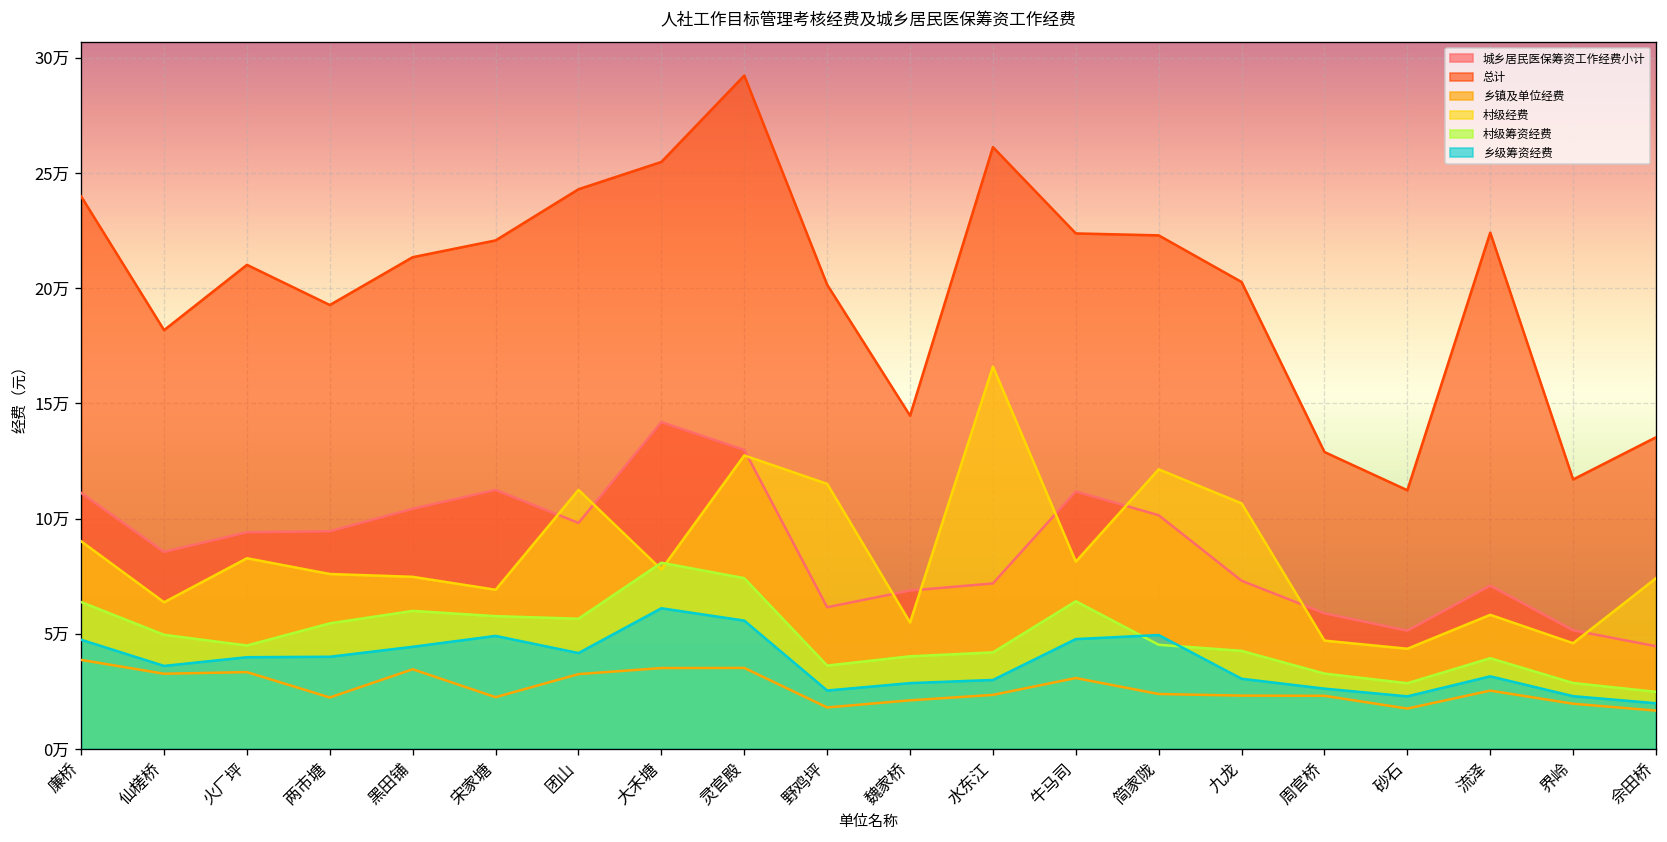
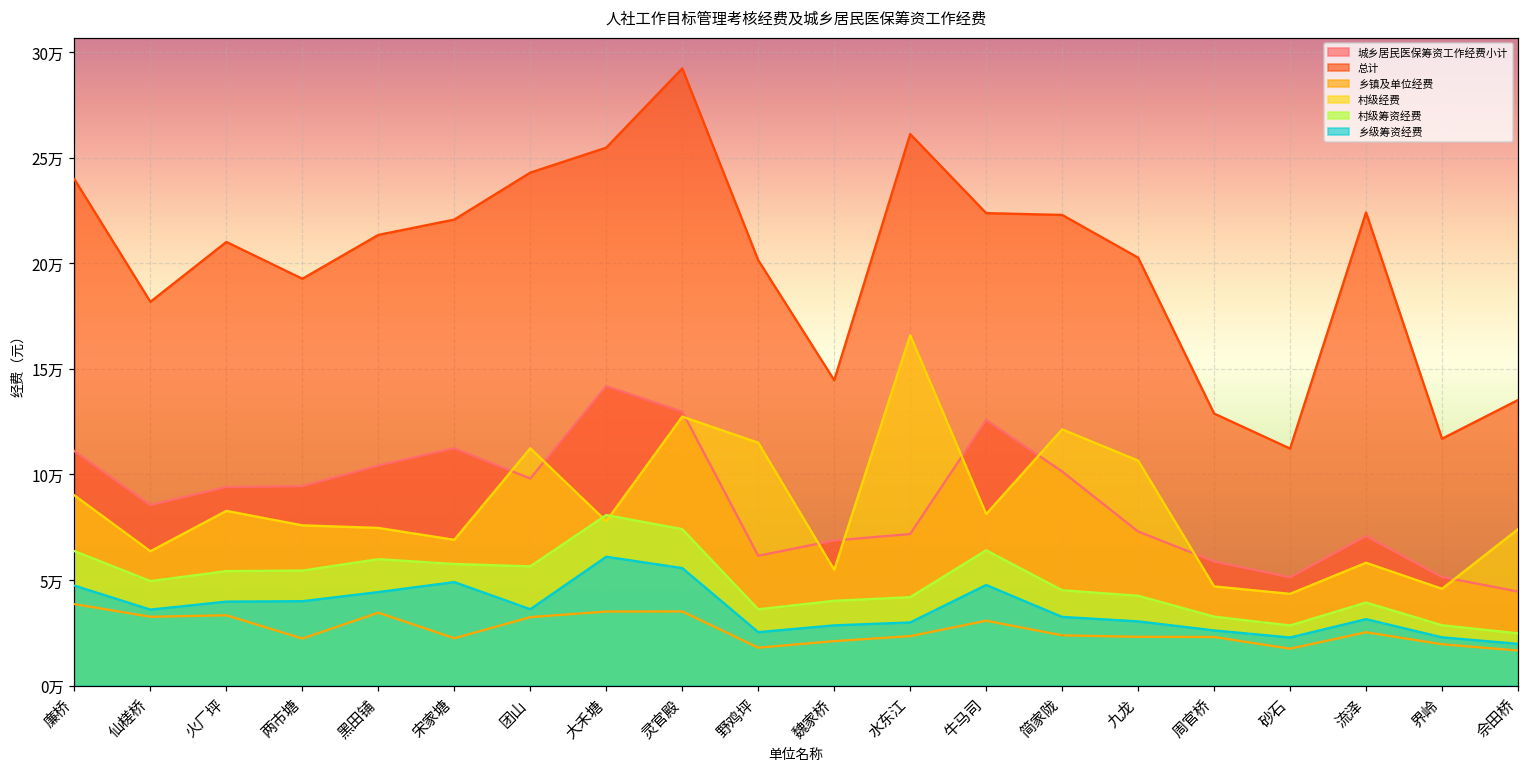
  {
    "城乡居民医保筹资工作经费小计": {
      "廉桥": "11.1万",
      "仙槎桥": "8.6万",
      "火厂坪": "9.4万",
      "两市塘": "9.4万",
      "黑田铺": "10.4万",
      "宋家塘": "11.2万",
      "团山": "9.8万",
      "大禾塘": "14.2万",
      "灵官殿": "13.0万",
      "野鸡坪": "6.1万",
      "魏家桥": "6.9万",
      "水东江": "7.2万",
-     "牛马司": "11.2万",
+     "牛马司": "12.6万",
      "简家陇": "10.1万",
      "九龙": "7.3万",
      "周官桥": "5.9万",
      "砂石": "5.1万",
      "流泽": "7.1万",
      "界岭": "5.1万",
      "佘田桥": "4.5万"
    },
    "总计": {
      "廉桥": "24.0万",
      "仙槎桥": "18.2万",
      "火厂坪": "21.0万",
      "两市塘": "19.3万",
      "黑田铺": "21.3万",
      "宋家塘": "22.1万",
      "团山": "24.3万",
      "大禾塘": "25.5万",
      "灵官殿": "29.2万",
      "野鸡坪": "20.1万",
      "魏家桥": "14.5万",
      "水东江": "26.1万",
      "牛马司": "22.4万",
      "简家陇": "22.3万",
      "九龙": "20.3万",
      "周官桥": "12.9万",
      "砂石": "11.2万",
      "流泽": "22.4万",
      "界岭": "11.7万",
      "佘田桥": "13.5万"
    },
    "村级筹资经费": {
      "廉桥": "6.4万",
      "仙槎桥": "5.0万",
-     "火厂坪": "4.5万",
+     "火厂坪": "5.4万",
      "两市塘": "5.4万",
      "黑田铺": "6.0万",
      "宋家塘": "5.8万",
      "团山": "5.6万",
      "大禾塘": "8.1万",
      "灵官殿": "7.4万",
      "野鸡坪": "3.6万",
      "魏家桥": "4.0万",
      "水东江": "4.2万",
      "牛马司": "6.4万",
      "简家陇": "4.5万",
      "九龙": "4.3万",
      "周官桥": "3.3万",
      "砂石": "2.9万",
      "流泽": "3.9万",
      "界岭": "2.9万",
      "佘田桥": "2.5万"
    },
    "乡级筹资经费": {
      "廉桥": "4.7万",
      "仙槎桥": "3.6万",
      "火厂坪": "4.0万",
      "两市塘": "4.0万",
      "黑田铺": "4.4万",
      "宋家塘": "4.9万",
-     "团山": "4.2万",
+     "团山": "3.6万",
      "大禾塘": "6.1万",
      "灵官殿": "5.6万",
      "野鸡坪": "2.5万",
      "魏家桥": "2.9万",
      "水东江": "3.0万",
      "牛马司": "4.8万",
-     "简家陇": "4.9万",
+     "简家陇": "3.3万",
      "九龙": "3.0万",
      "周官桥": "2.6万",
      "砂石": "2.3万",
      "流泽": "3.1万",
      "界岭": "2.3万",
      "佘田桥": "2.0万"
    }
  }
